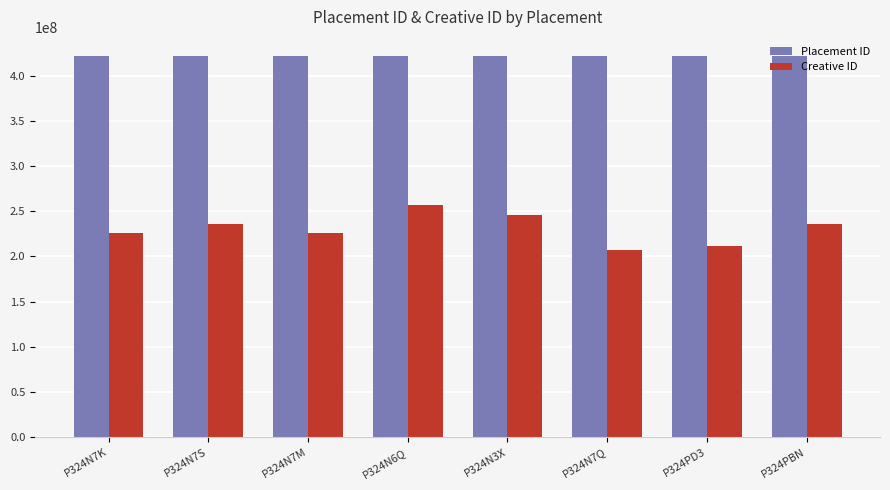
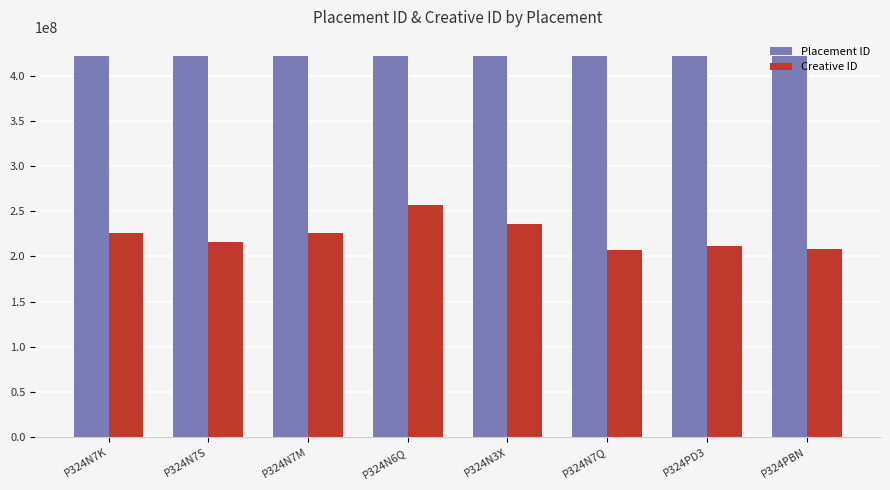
  {
    "Placement ID": {
      "P324N7K": 420000000,
      "P324N7S": 420000000,
      "P324N7M": 420000000,
      "P324N6Q": 420000000,
      "P324N3X": 420000000,
      "P324N7Q": 420000000,
      "P324PD3": 420000000,
      "P324PBN": 420000000
    },
    "Creative ID": {
      "P324N7K": 230000000,
-     "P324N7S": 240000000,
+     "P324N7S": 220000000,
      "P324N7M": 230000000,
      "P324N6Q": 260000000,
-     "P324N3X": 250000000,
+     "P324N3X": 240000000,
      "P324N7Q": 210000000,
      "P324PD3": 210000000,
-     "P324PBN": 240000000
+     "P324PBN": 210000000
    }
  }
